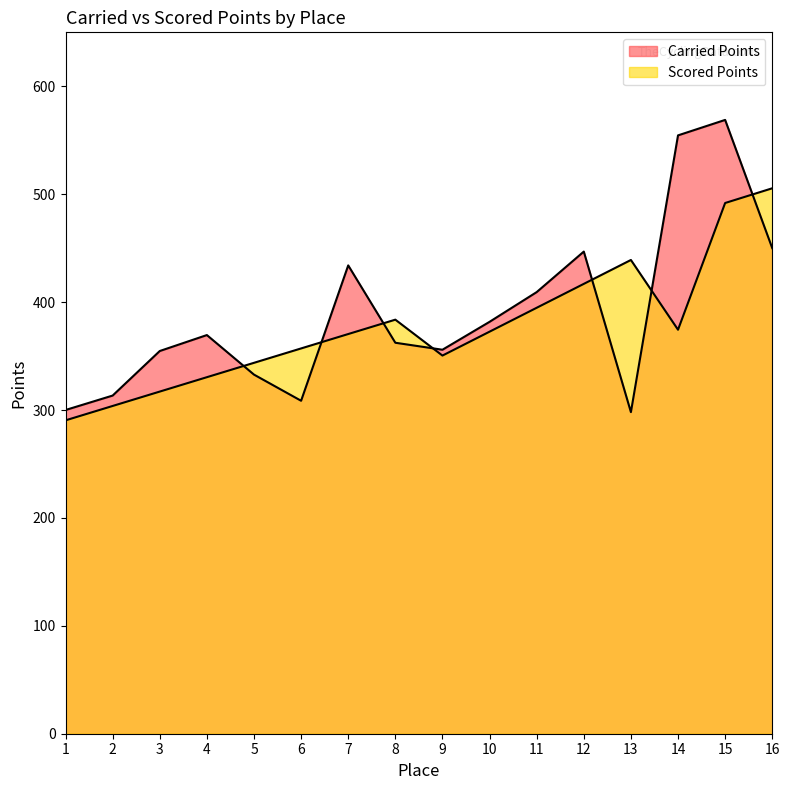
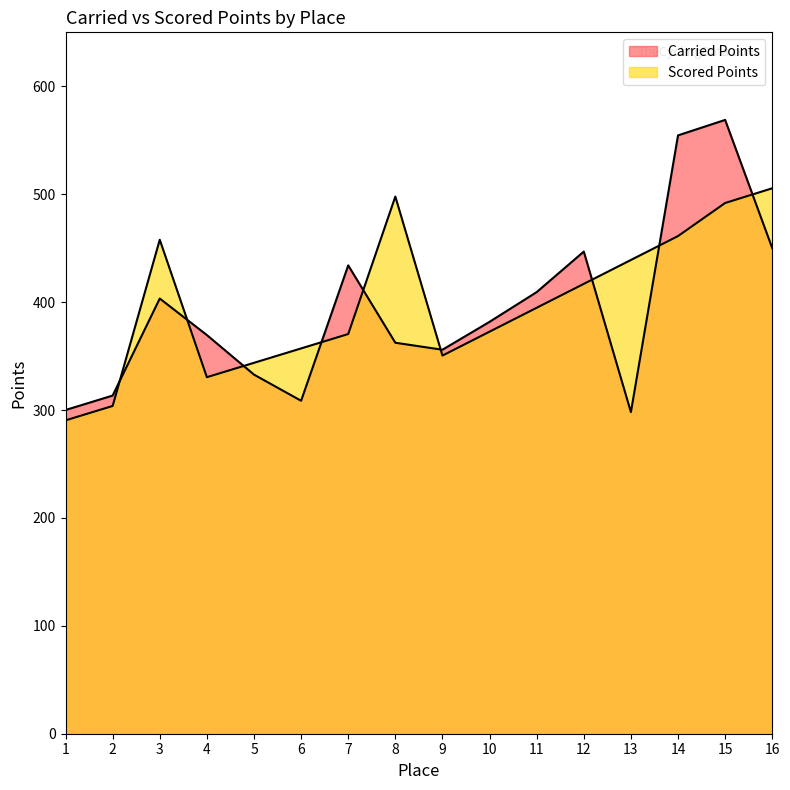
  {
    "Carried Points": {
      "1": 300,
      "2": 313,
-     "3": 355,
+     "3": 403,
      "4": 369,
      "5": 333,
      "6": 309,
      "7": 434,
      "8": 362,
      "9": 356,
      "10": 382,
      "11": 409,
      "12": 447,
      "13": 298,
      "14": 555,
      "15": 569,
      "16": 450
    },
    "Scored Points": {
      "1": 290,
      "2": 304,
-     "3": 317,
+     "3": 458,
      "4": 330,
      "5": 344,
      "6": 357,
      "7": 370,
-     "8": 384,
+     "8": 498,
      "9": 350,
      "10": 373,
      "11": 395,
      "12": 417,
      "13": 439,
-     "14": 374,
+     "14": 461,
      "15": 492,
      "16": 505
    }
  }
